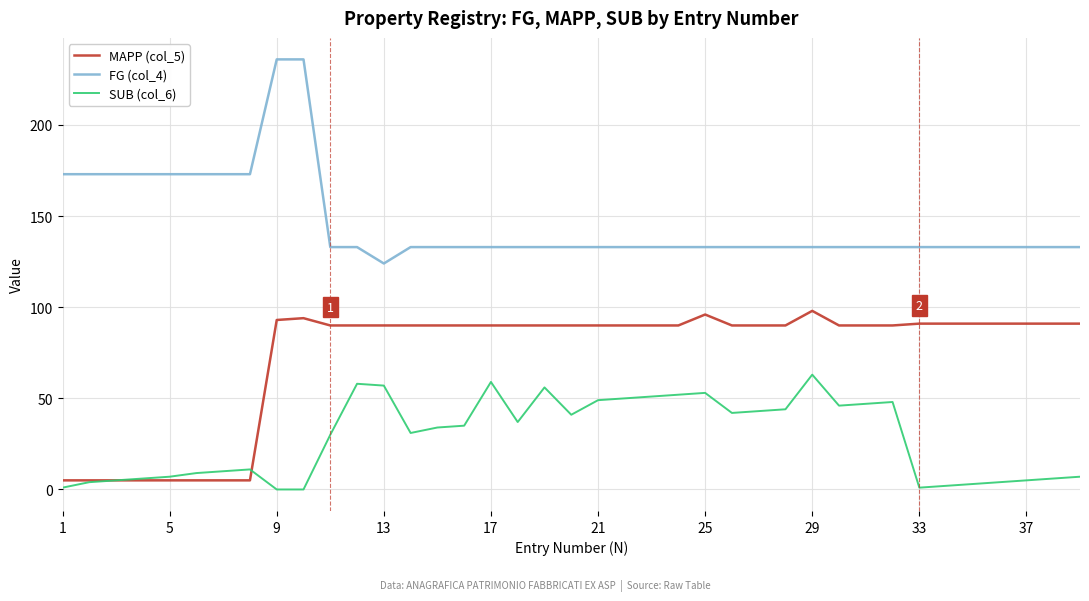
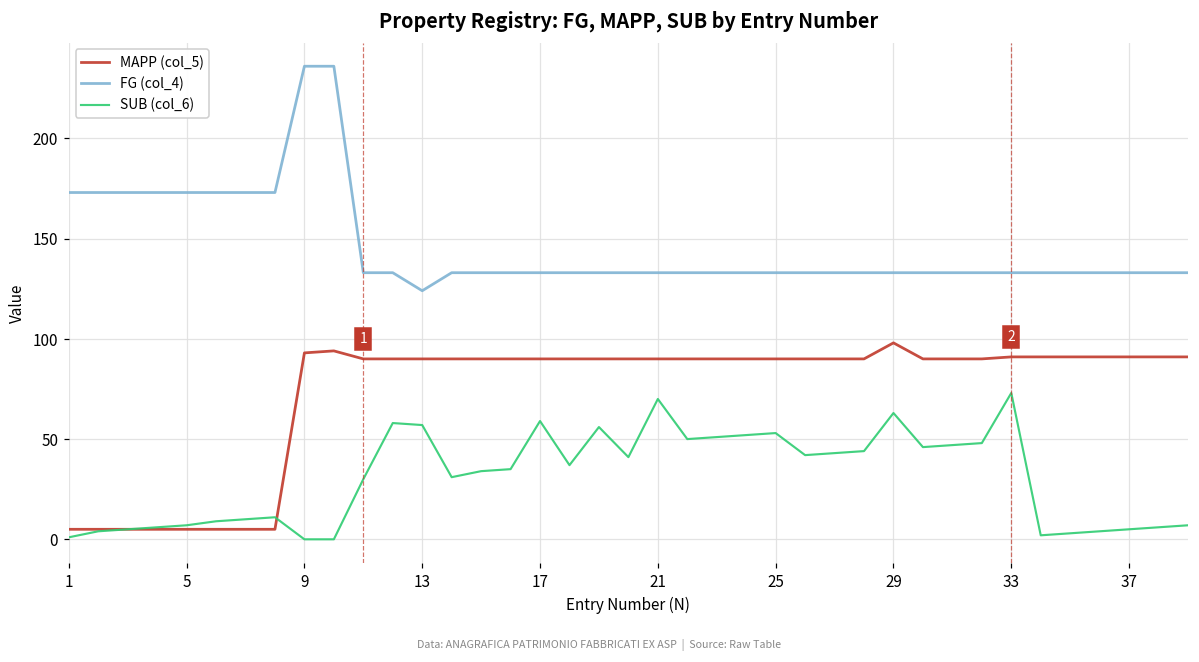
  {
    "MAPP (col_5)": {
      "1": 5,
      "5": 5,
      "9": 93,
      "13": 90,
      "17": 90,
      "21": 90,
-     "25": 96,
+     "25": 90,
      "29": 98,
      "37": 91
    },
    "FG (col_4)": {
      "1": 173,
      "5": 173,
      "9": 236,
      "13": 124,
      "17": 133,
      "21": 133,
      "25": 133,
      "29": 133,
      "33": 133,
      "37": 133
    },
    "SUB (col_6)": {
      "1": 1,
      "5": 7,
      "9": 0,
      "13": 57,
      "17": 59,
-     "21": 49,
+     "21": 70,
      "25": 53,
      "29": 63,
-     "33": 1,
+     "33": 73,
      "37": 5
    }
  }
